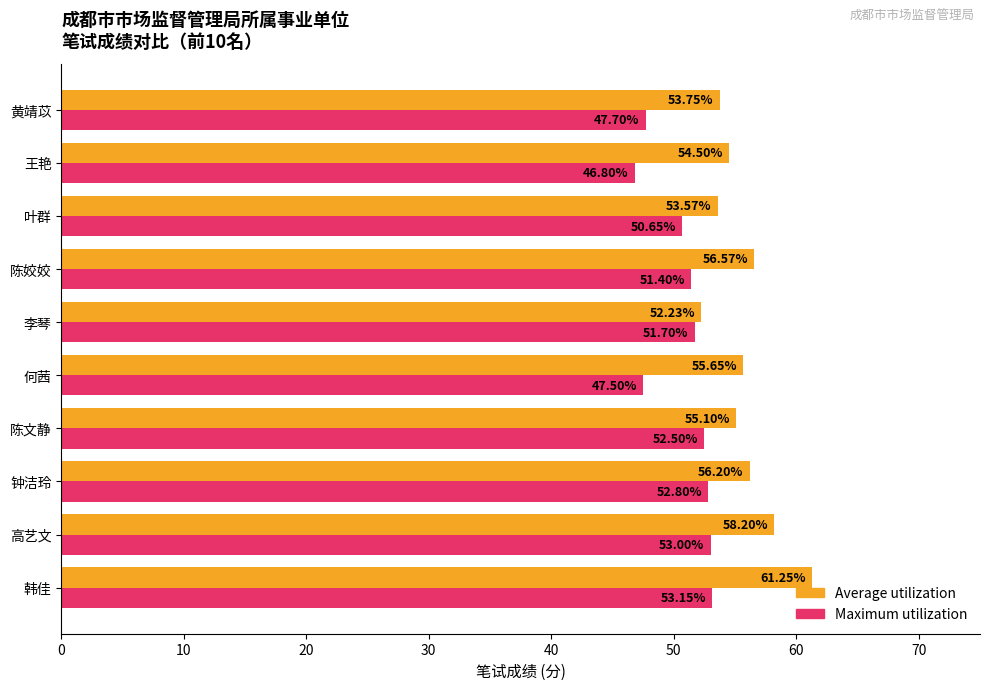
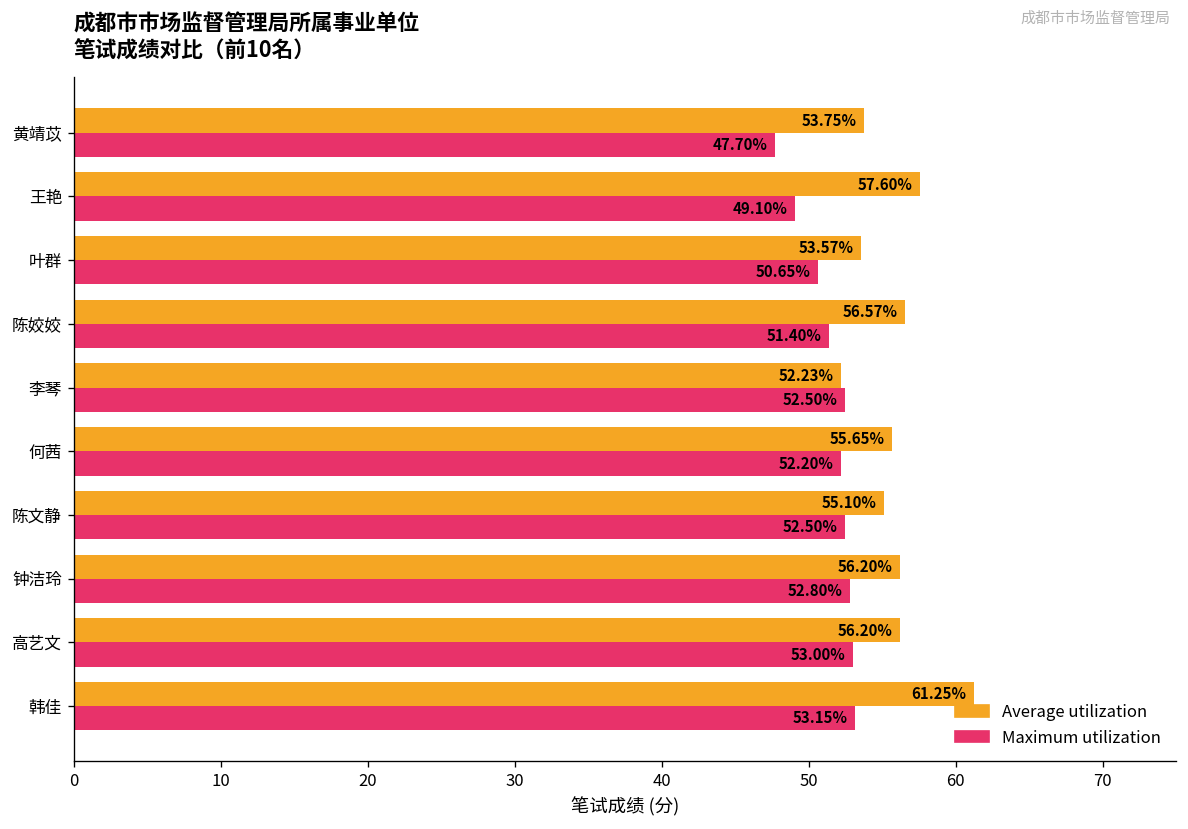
  {
    "Average utilization": {
      "黄靖苡": "53.75%",
-     "王艳": "54.50%",
+     "王艳": "57.60%",
      "叶群": "53.57%",
      "陈姣姣": "56.57%",
      "李琴": "52.23%",
      "何茜": "55.65%",
      "陈文静": "55.10%",
      "钟洁玲": "56.20%",
-     "高艺文": "58.20%",
+     "高艺文": "56.20%",
      "韩佳": "61.25%"
    },
    "Maximum utilization": {
      "黄靖苡": "47.70%",
-     "王艳": "46.80%",
+     "王艳": "49.10%",
      "叶群": "50.65%",
      "陈姣姣": "51.40%",
-     "李琴": "51.70%",
-     "何茜": "47.50%",
+     "李琴": "52.50%",
+     "何茜": "52.20%",
      "陈文静": "52.50%",
      "钟洁玲": "52.80%",
      "高艺文": "53.00%",
      "韩佳": "53.15%"
    }
  }
